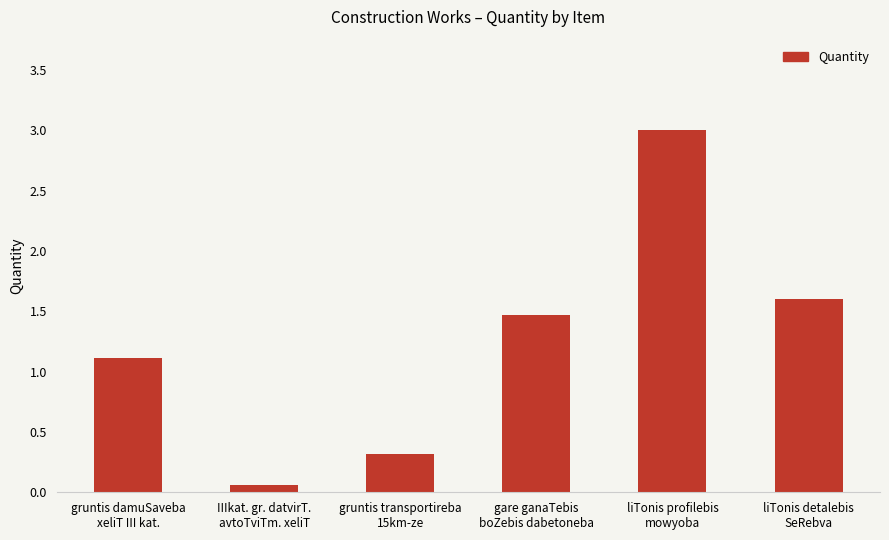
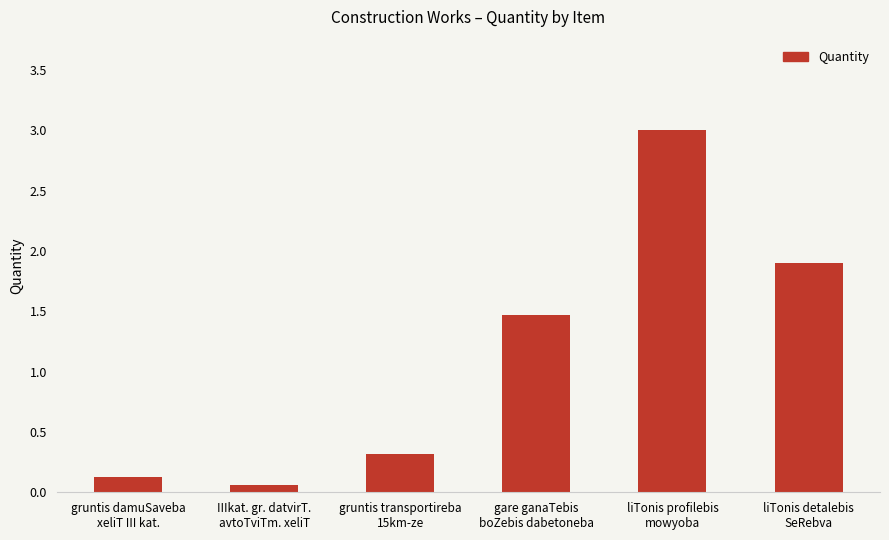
  {
-   "gruntis damuSaveba xeliT III kat.": 1.12,
+   "gruntis damuSaveba xeliT III kat.": 0.13,
    "IIIkat. gr. datvirT. avtoTviTm. xeliT": 0.06,
    "gruntis transportireba 15km-ze": 0.32,
    "gare ganaTebis boZebis dabetoneba": 1.47,
    "liTonis profilebis mowyoba": 3.00,
-   "liTonis detalebis SeRebva": 1.6
+   "liTonis detalebis SeRebva": 1.9
  }
